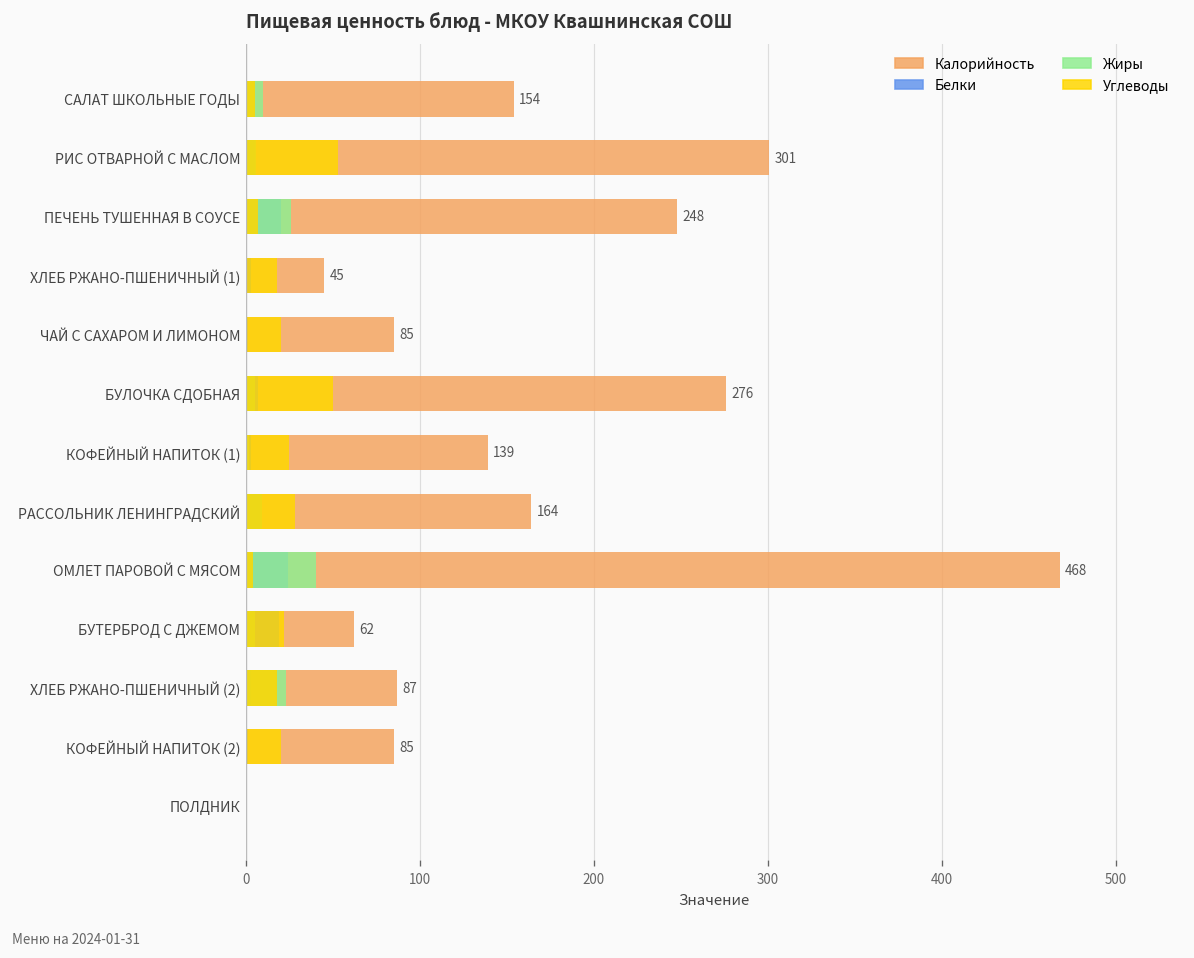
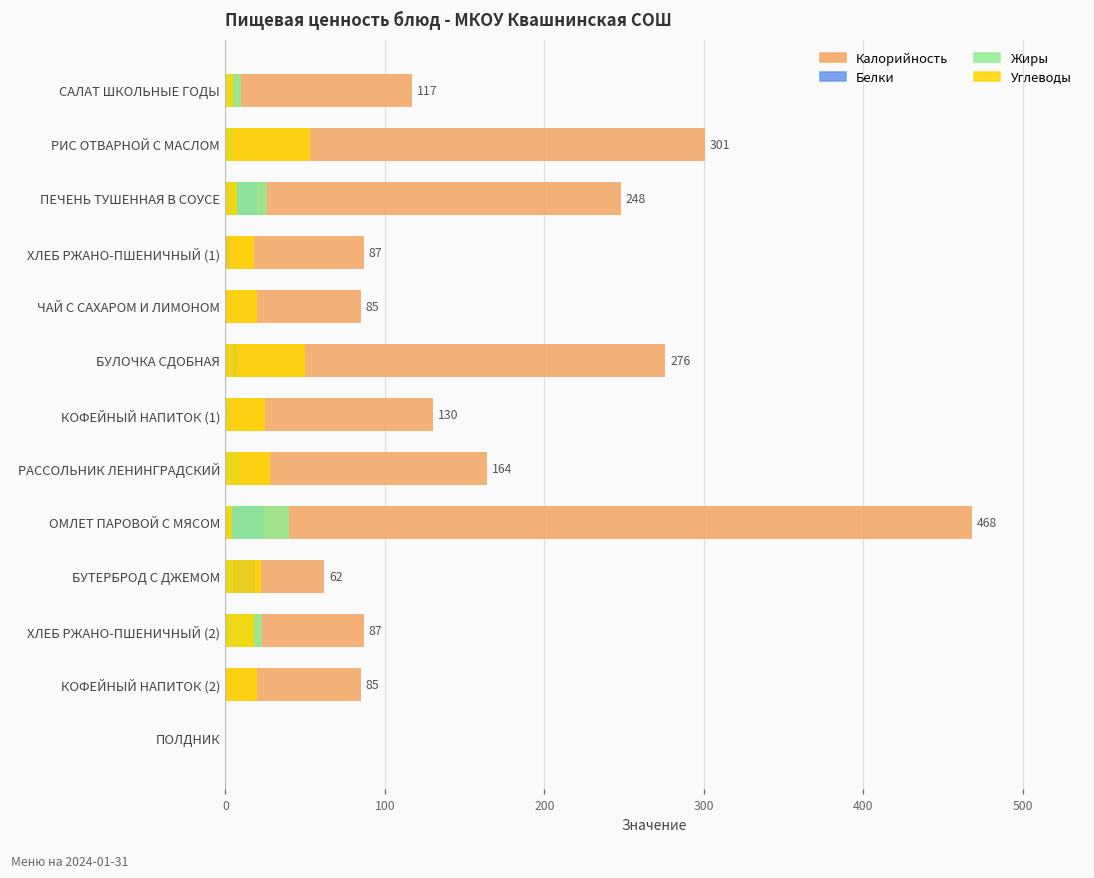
  {
    "Калорийность": {
-     "САЛАТ ШКОЛЬНЫЕ ГОДЫ": 154,
+     "САЛАТ ШКОЛЬНЫЕ ГОДЫ": 117,
      "РИС ОТВАРНОЙ С МАСЛОМ": 301,
      "ПЕЧЕНЬ ТУШЕННАЯ В СОУСЕ": 248,
-     "ХЛЕБ РЖАНО-ПШЕНИЧНЫЙ (1)": 45,
+     "ХЛЕБ РЖАНО-ПШЕНИЧНЫЙ (1)": 87,
      "ЧАЙ С САХАРОМ И ЛИМОНОМ": 85,
      "БУЛОЧКА СДОБНАЯ": 276,
-     "КОФЕЙНЫЙ НАПИТОК (1)": 139,
+     "КОФЕЙНЫЙ НАПИТОК (1)": 130,
      "РАССОЛЬНИК ЛЕНИНГРАДСКИЙ": 164,
      "ОМЛЕТ ПАРОВОЙ С МЯСОМ": 468,
      "БУТЕРБРОД С ДЖЕМОМ": 62,
      "ХЛЕБ РЖАНО-ПШЕНИЧНЫЙ (2)": 87,
      "КОФЕЙНЫЙ НАПИТОК (2)": 85
    },
    "Белки": {
      "ПОЛДНИК": 0
    },
    "Жиры": {
      "ХЛЕБ РЖАНО-ПШЕНИЧНЫЙ (1)": 0,
      "ЧАЙ С САХАРОМ И ЛИМОНОМ": 0,
      "КОФЕЙНЫЙ НАПИТОК (2)": 0,
      "ПОЛДНИК": 0
    },
    "Углеводы": {
      "ПОЛДНИК": 0
    }
  }
